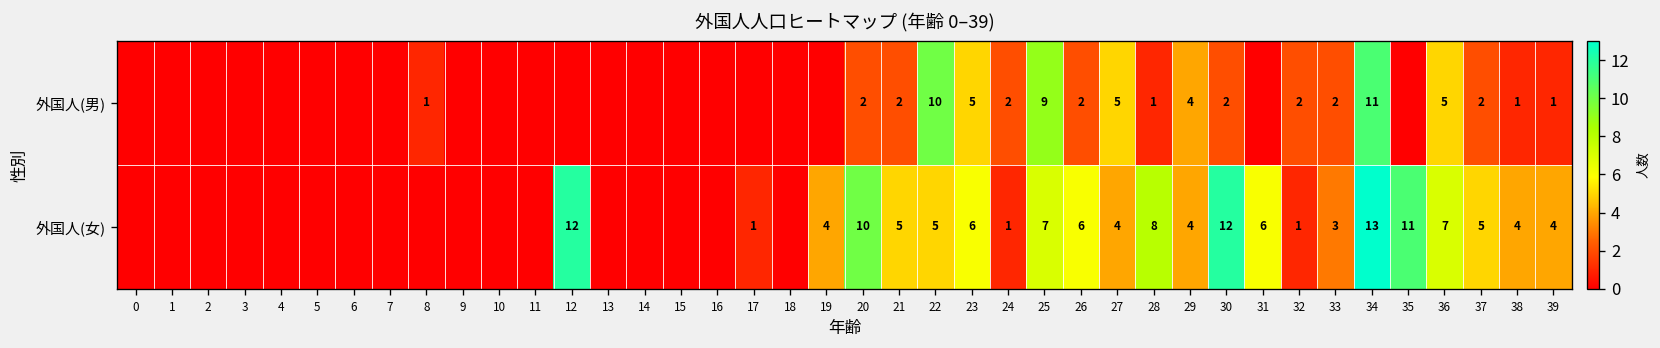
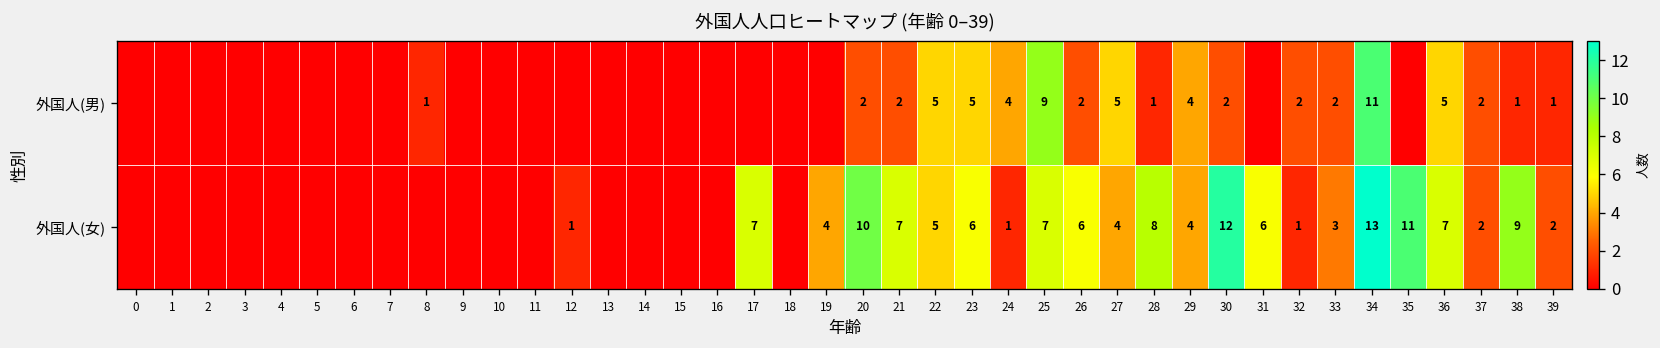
  {
    "外国人(男)": {
      "8": 1,
      "20": 2,
      "21": 2,
-     "22": 10,
+     "22": 5,
      "23": 5,
-     "24": 2,
+     "24": 4,
      "25": 9,
      "26": 2,
      "27": 5,
      "28": 1,
      "29": 4,
      "30": 2,
      "32": 2,
      "33": 2,
      "34": 11,
      "36": 5,
      "37": 2,
      "38": 1,
      "39": 1
    },
    "外国人(女)": {
-     "12": 12,
-     "17": 1,
+     "12": 1,
+     "17": 7,
      "19": 4,
      "20": 10,
-     "21": 5,
+     "21": 7,
      "22": 5,
      "23": 6,
      "24": 1,
      "25": 7,
      "26": 6,
      "27": 4,
      "28": 8,
      "29": 4,
      "30": 12,
      "31": 6,
      "32": 1,
      "33": 3,
      "34": 13,
      "35": 11,
      "36": 7,
-     "37": 5,
-     "38": 4,
-     "39": 4
+     "37": 2,
+     "38": 9,
+     "39": 2
    }
  }
